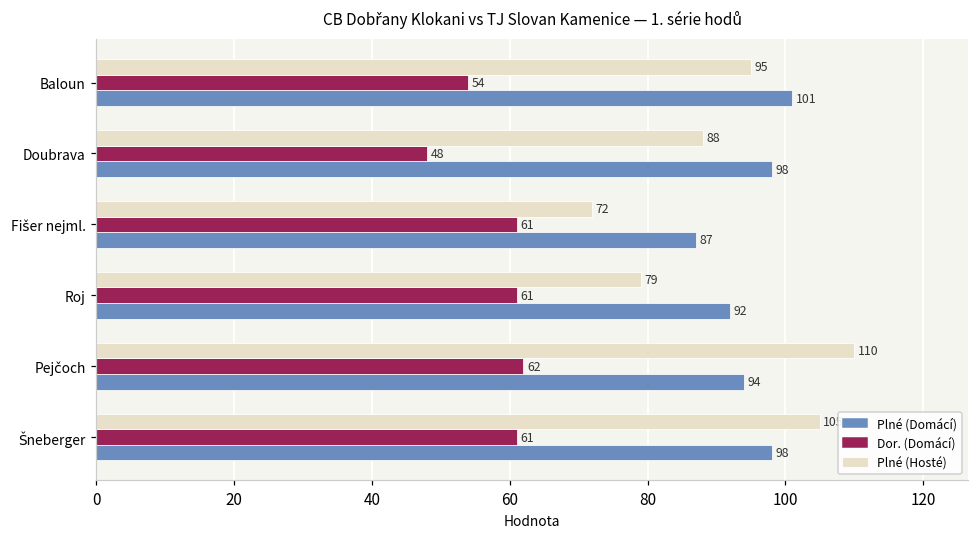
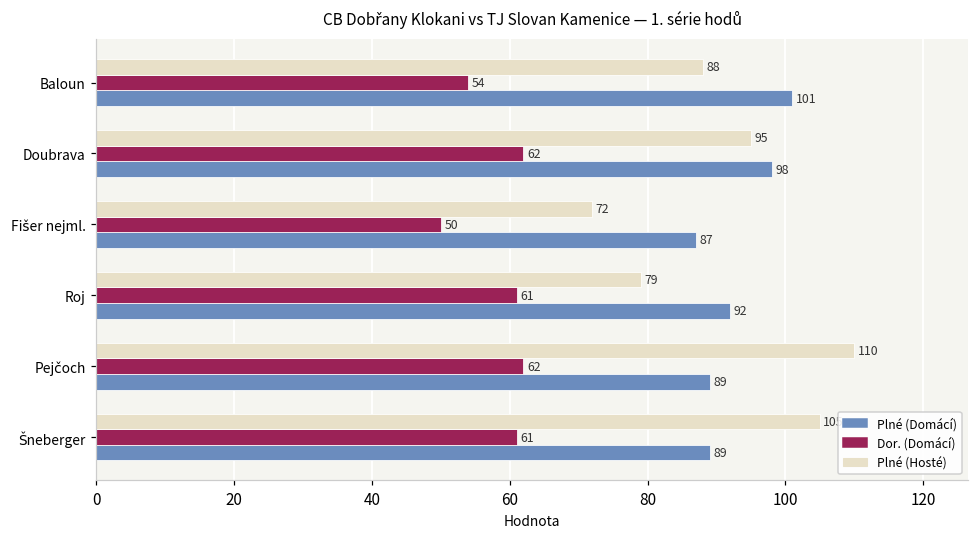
  {
    "Plné (Domácí)": {
      "Baloun": 101,
      "Doubrava": 98,
      "Fišer nejml.": 87,
      "Roj": 92,
-     "Pejčoch": 94,
-     "Šneberger": 98
+     "Pejčoch": 89,
+     "Šneberger": 89
    },
    "Dor. (Domácí)": {
      "Baloun": 54,
-     "Doubrava": 48,
-     "Fišer nejml.": 61,
+     "Doubrava": 62,
+     "Fišer nejml.": 50,
      "Roj": 61,
      "Pejčoch": 62,
      "Šneberger": 61
    },
    "Plné (Hosté)": {
-     "Baloun": 95,
-     "Doubrava": 88,
+     "Baloun": 88,
+     "Doubrava": 95,
      "Fišer nejml.": 72,
      "Roj": 79,
      "Pejčoch": 110
    }
  }
